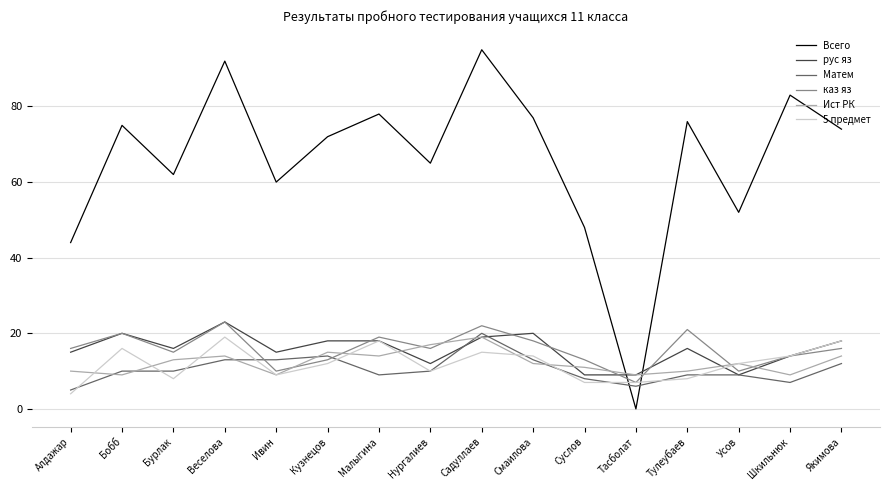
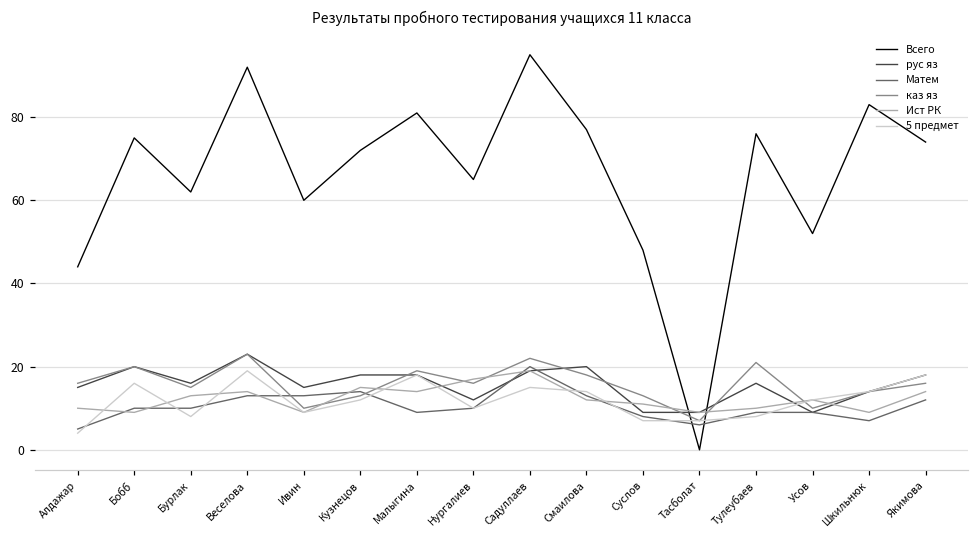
  {
    "Всего": {
      "Алдажар": 44,
      "Бобб": 75,
      "Бурлак": 62,
      "Веселова": 92,
      "Ивин": 60,
      "Кузнецов": 72,
-     "Малыгина": 78,
+     "Малыгина": 81,
      "Нургалиев": 65,
      "Садуллаев": 95,
      "Смаилова": 77,
      "Суслов": 48,
      "Тасболат": 0,
      "Тулеубаев": 76,
      "Усов": 52,
      "Шкильнюк": 83,
      "Якимова": 74
    }
  }
